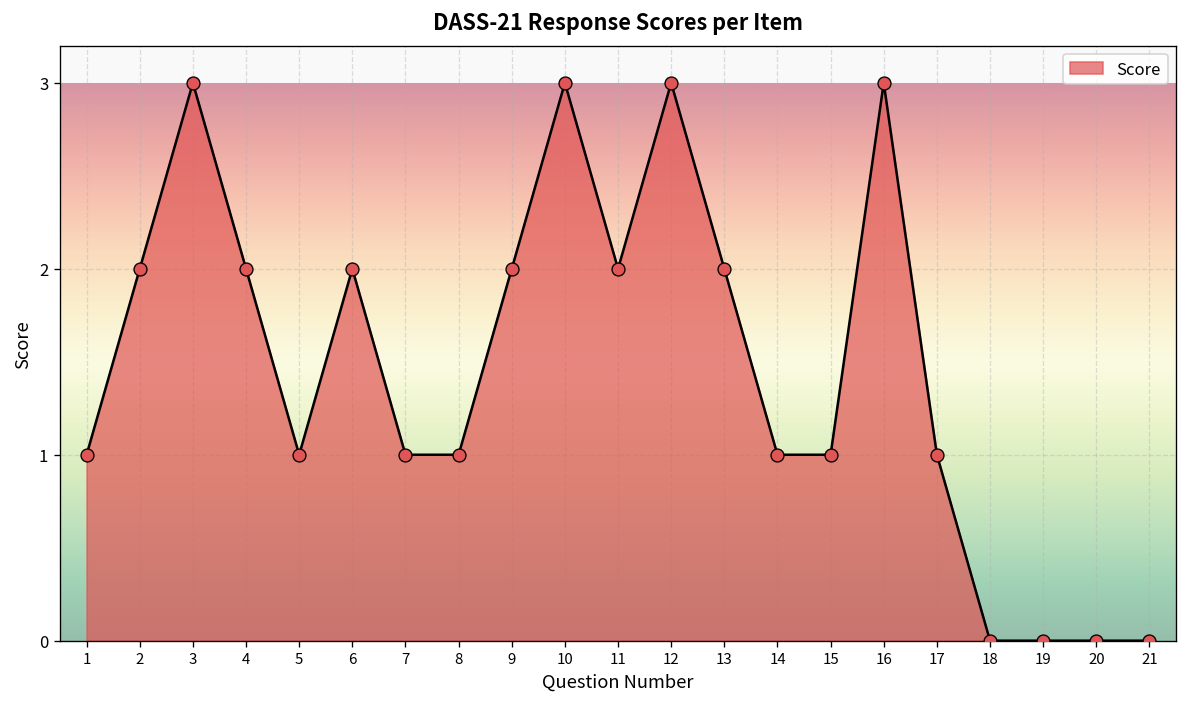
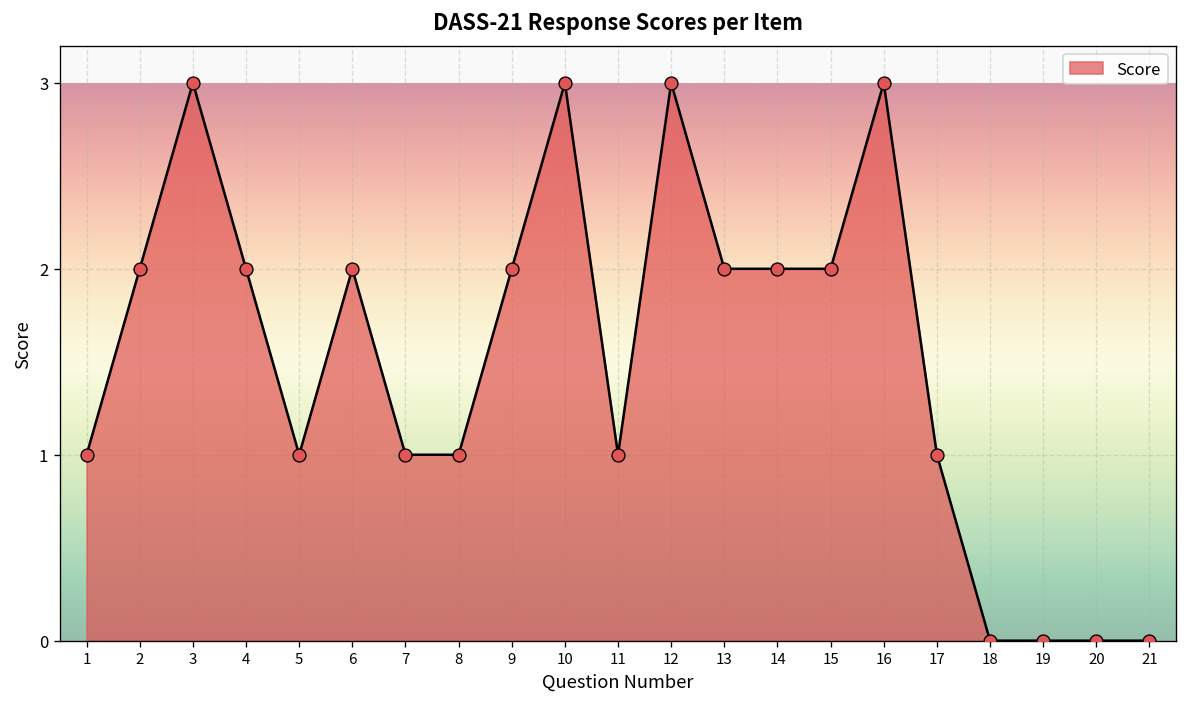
  {
    "1": 1,
    "2": 2,
    "3": 3,
    "4": 2,
    "5": 1,
    "6": 2,
    "7": 1,
    "8": 1,
    "9": 2,
    "10": 3,
-   "11": 2,
+   "11": 1,
    "12": 3,
    "13": 2,
-   "14": 1,
-   "15": 1,
+   "14": 2,
+   "15": 2,
    "16": 3,
    "17": 1,
    "18": 0,
    "19": 0,
    "20": 0,
    "21": 0
  }
